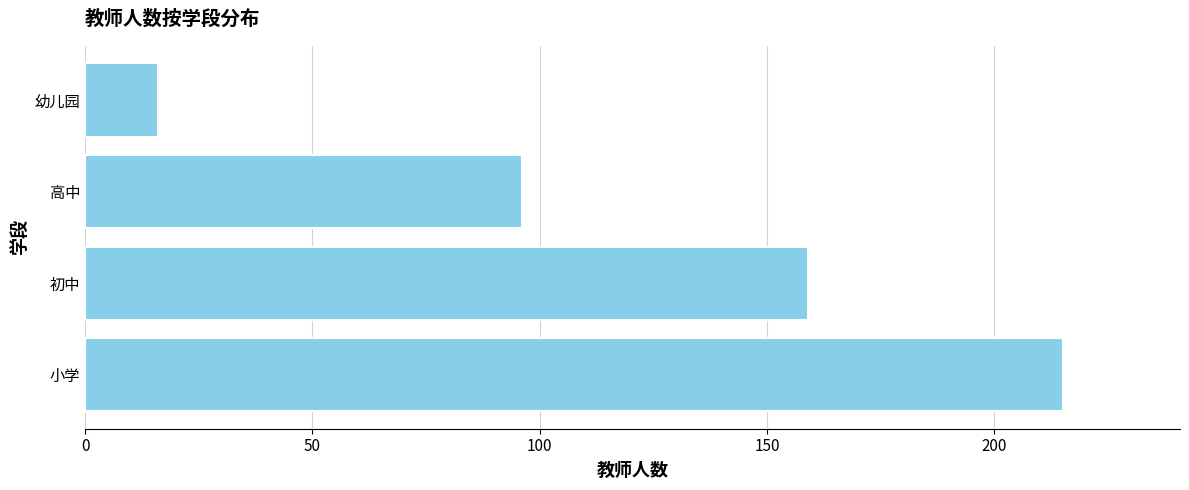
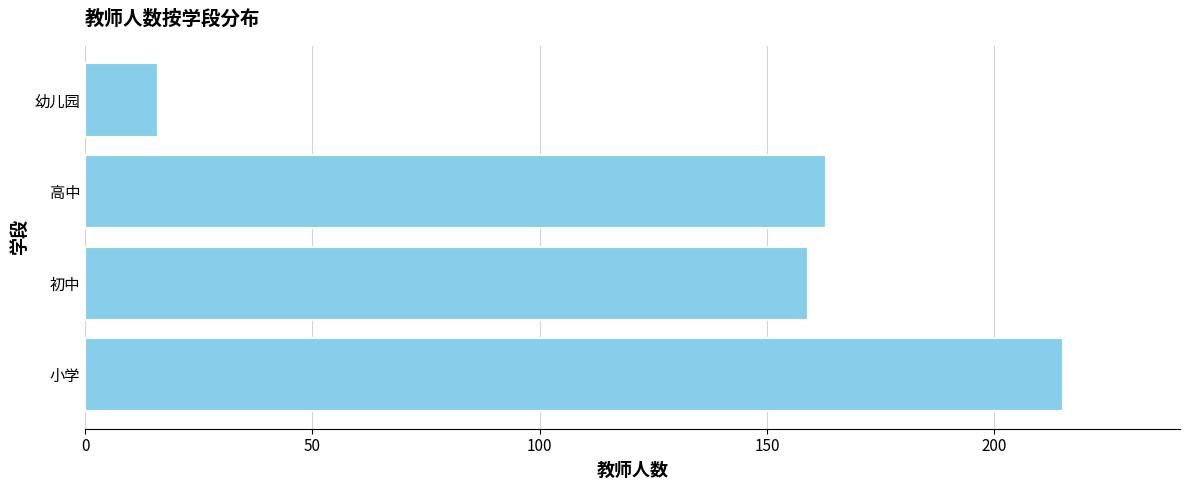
  {
    "幼儿园": 16,
-   "高中": 96,
+   "高中": 163,
    "初中": 159,
    "小学": 215
  }
